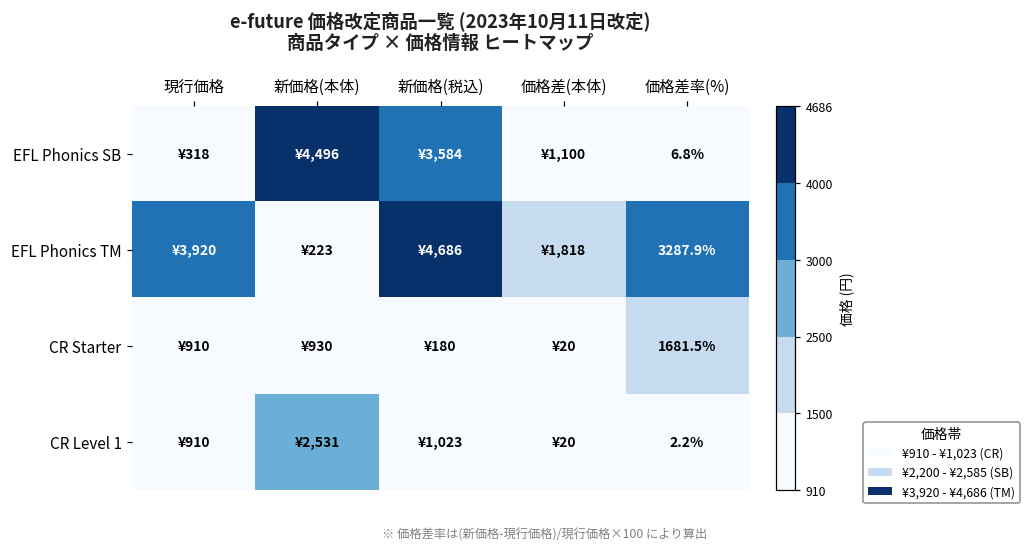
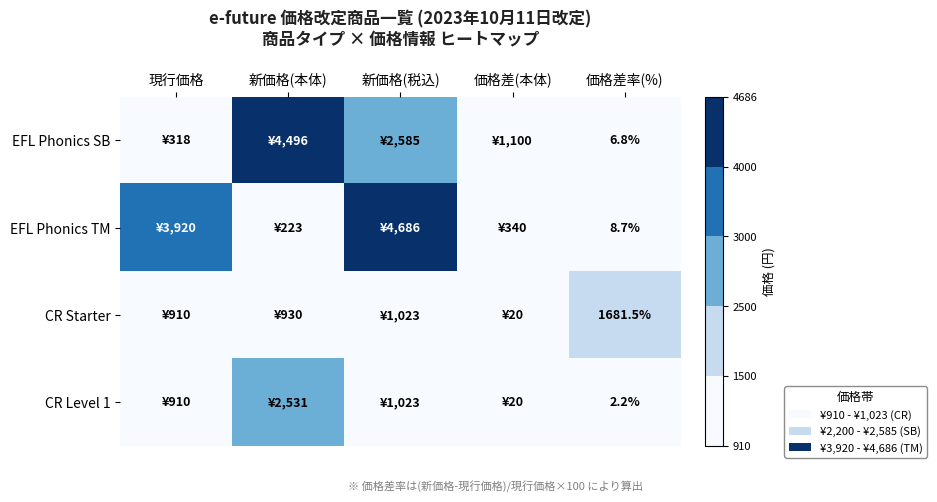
  {
    "EFL Phonics SB": {
      "現行価格": "¥318",
      "新価格(本体)": "¥4,496",
-     "新価格(税込)": "¥3,584",
+     "新価格(税込)": "¥2,585",
      "価格差(本体)": "¥1,100",
      "価格差率(%)": "6.8%"
    },
    "EFL Phonics TM": {
      "現行価格": "¥3,920",
      "新価格(本体)": "¥223",
      "新価格(税込)": "¥4,686",
-     "価格差(本体)": "¥1,818",
-     "価格差率(%)": "3287.9%"
+     "価格差(本体)": "¥340",
+     "価格差率(%)": "8.7%"
    },
    "CR Starter": {
      "現行価格": "¥910",
      "新価格(本体)": "¥930",
-     "新価格(税込)": "¥180",
+     "新価格(税込)": "¥1,023",
      "価格差(本体)": "¥20",
      "価格差率(%)": "1681.5%"
    },
    "CR Level 1": {
      "現行価格": "¥910",
      "新価格(本体)": "¥2,531",
      "新価格(税込)": "¥1,023",
      "価格差(本体)": "¥20",
      "価格差率(%)": "2.2%"
    }
  }
